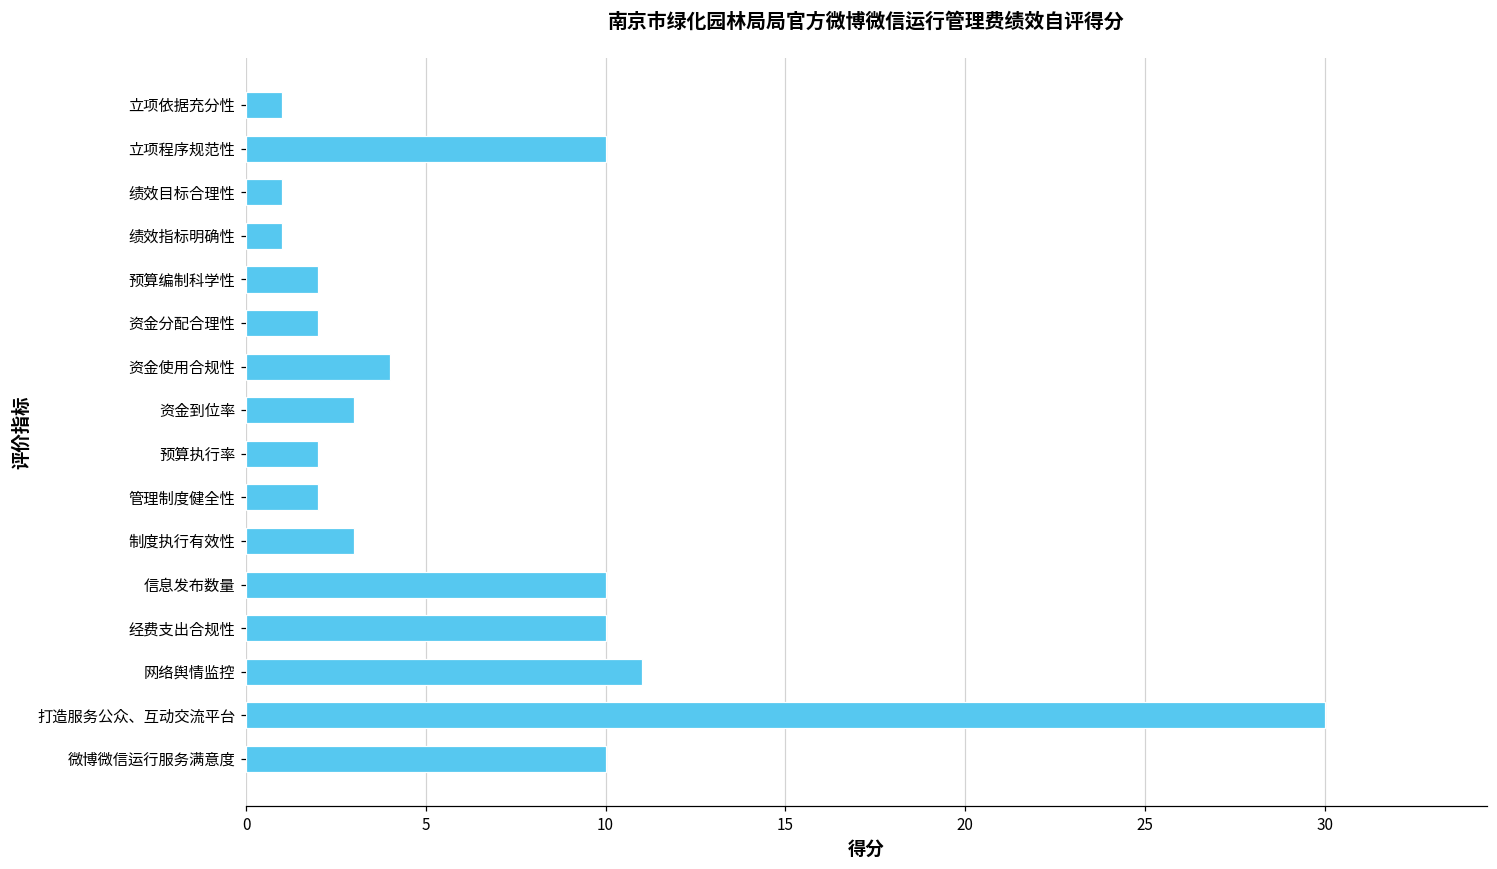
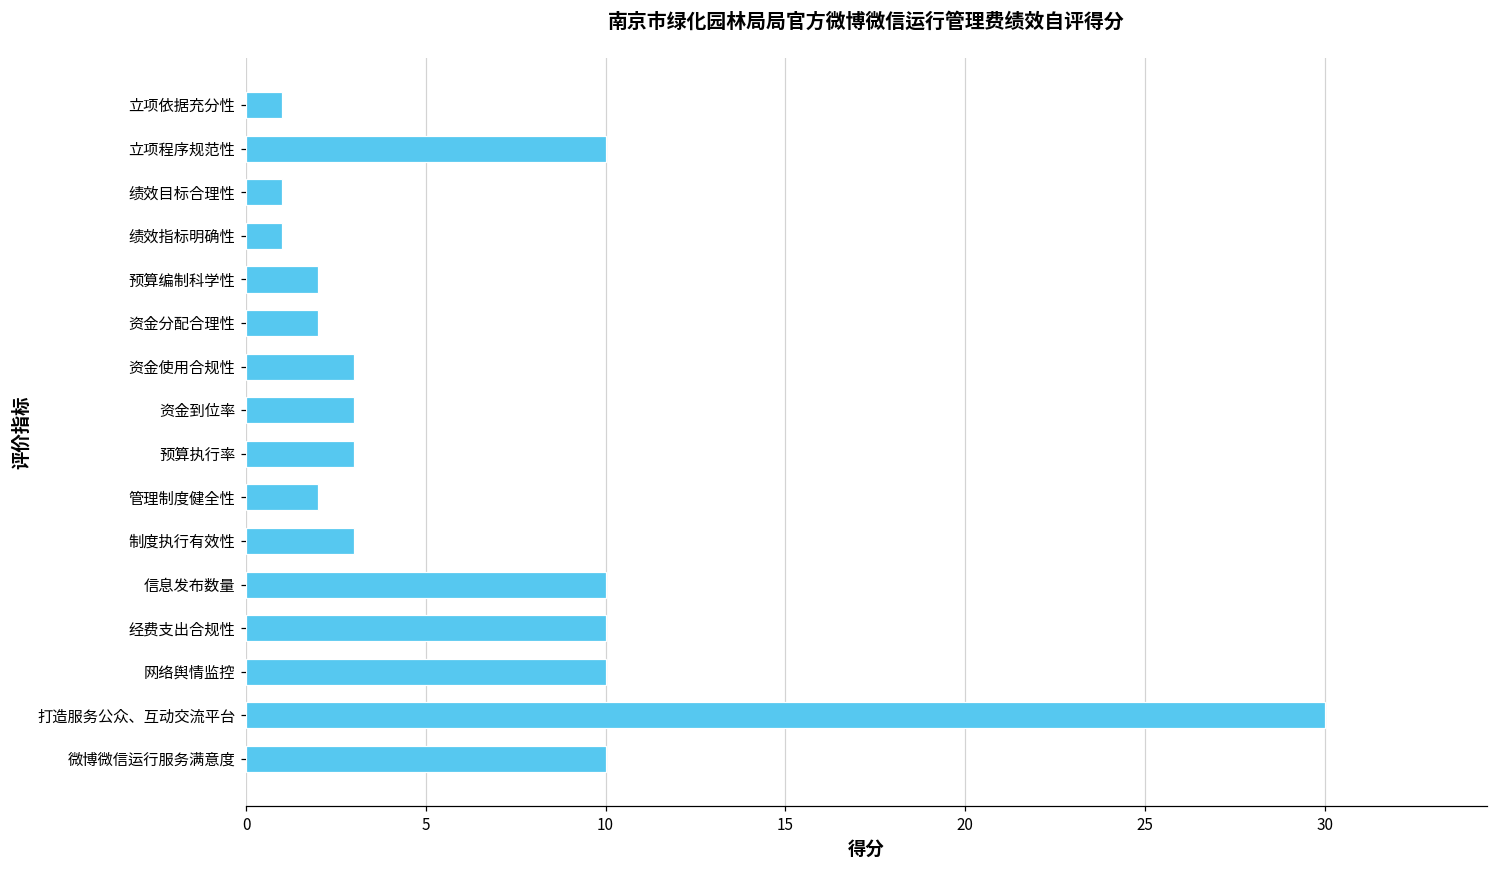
  {
    "立项依据充分性": 1,
    "立项程序规范性": 10,
    "绩效目标合理性": 1,
    "绩效指标明确性": 1,
    "预算编制科学性": 2,
    "资金分配合理性": 2,
-   "资金使用合规性": 4,
+   "资金使用合规性": 3,
    "资金到位率": 3,
-   "预算执行率": 2,
+   "预算执行率": 3,
    "管理制度健全性": 2,
    "制度执行有效性": 3,
    "信息发布数量": 10,
    "经费支出合规性": 10,
-   "网络舆情监控": 11,
+   "网络舆情监控": 10,
    "打造服务公众、互动交流平台": 30,
    "微博微信运行服务满意度": 10
  }
